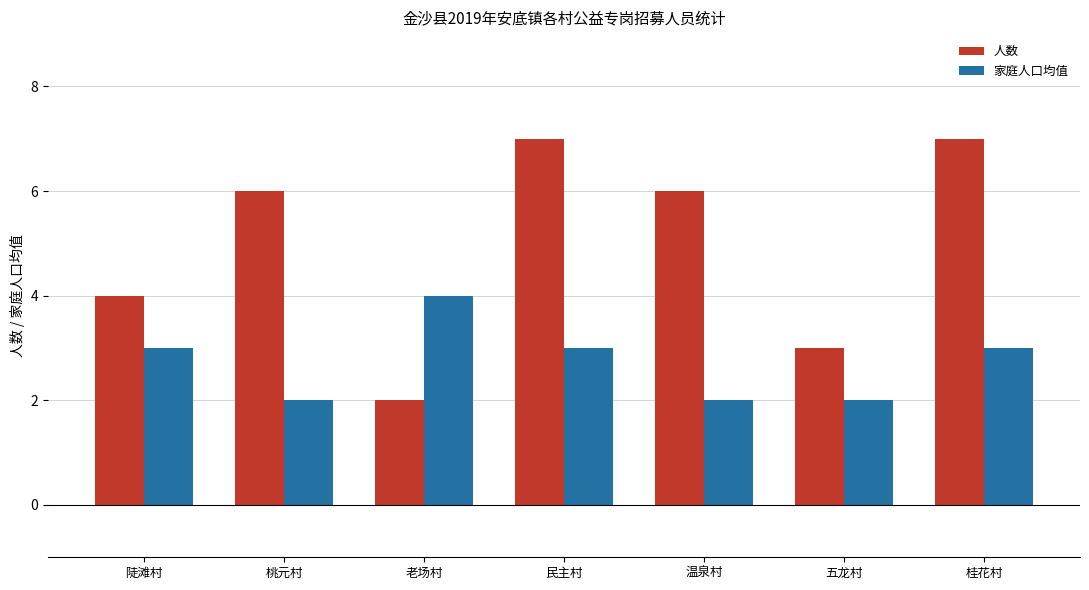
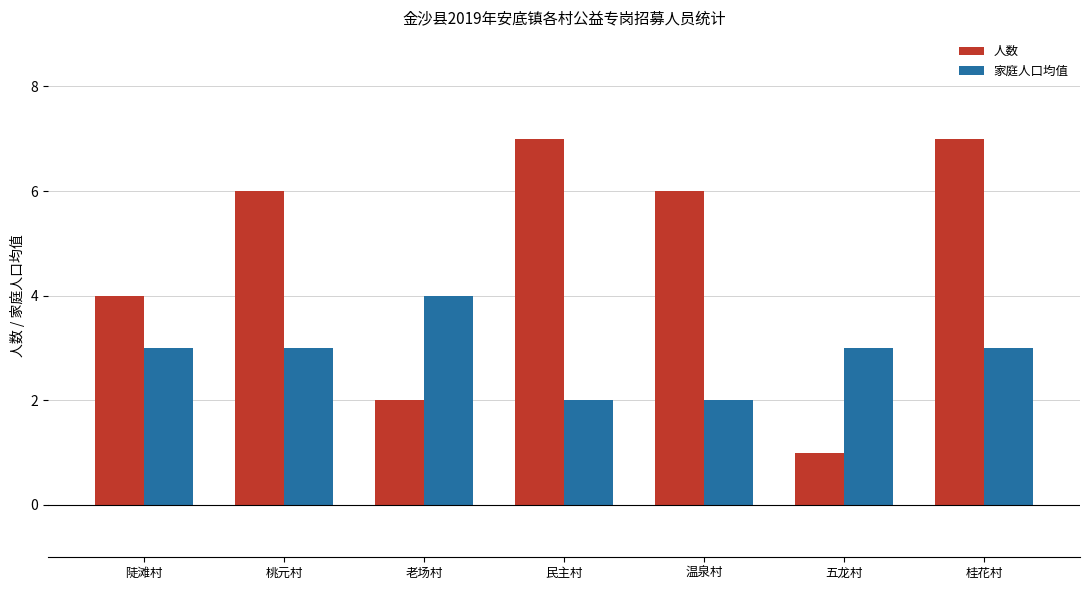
  {
    "人数": {
      "陡滩村": 4,
      "桃元村": 6,
      "老场村": 2,
      "民主村": 7,
      "温泉村": 6,
-     "五龙村": 3,
+     "五龙村": 1,
      "桂花村": 7
    },
    "家庭人口均值": {
      "陡滩村": 3,
-     "桃元村": 2,
+     "桃元村": 3,
      "老场村": 4,
-     "民主村": 3,
+     "民主村": 2,
      "温泉村": 2,
-     "五龙村": 2,
+     "五龙村": 3,
      "桂花村": 3
    }
  }
